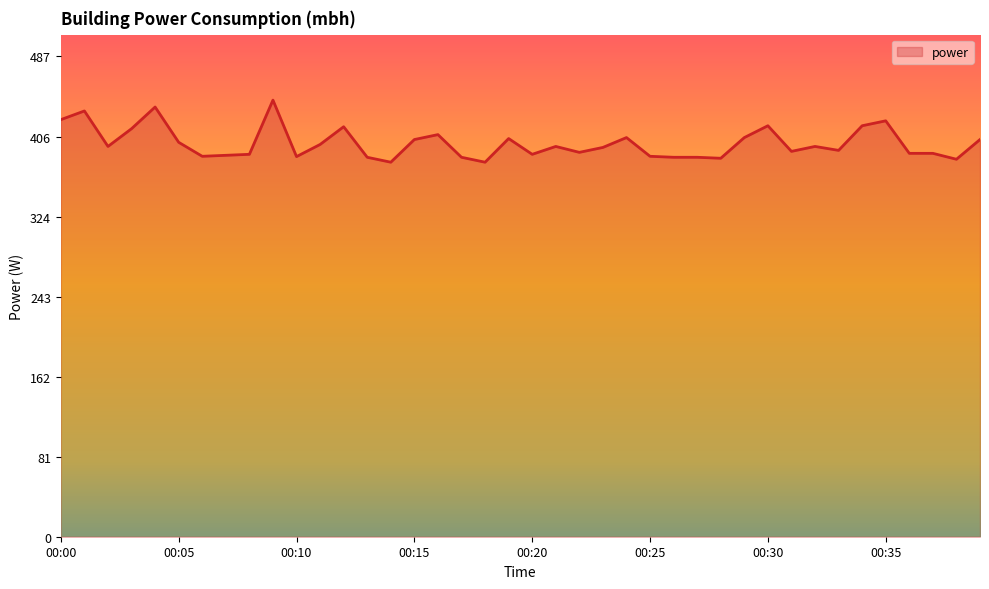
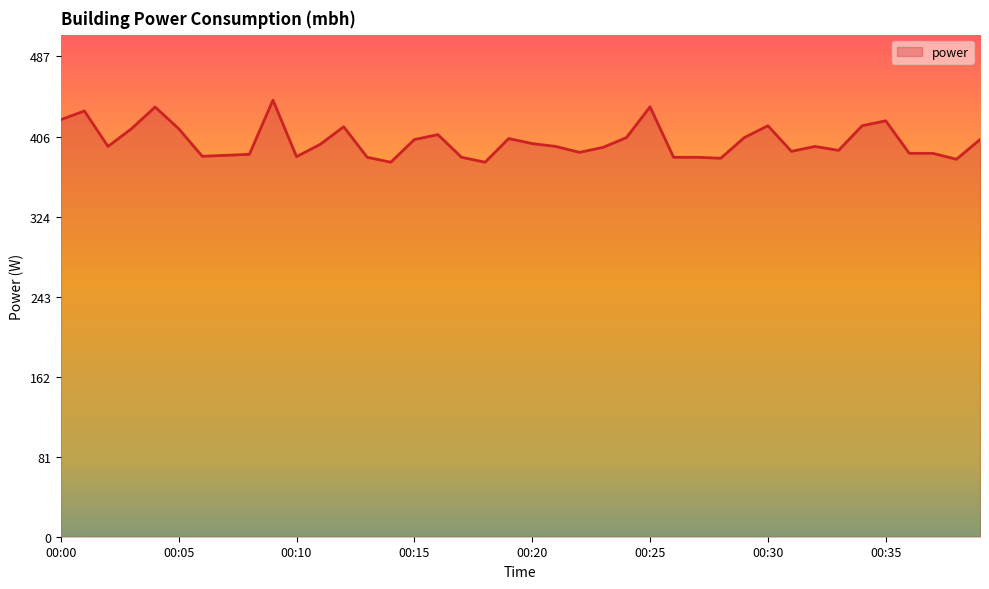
  {
    "00:00": 420,
-   "00:05": 400,
+   "00:05": 410,
    "00:10": 390,
    "00:15": 400,
-   "00:20": 390,
-   "00:25": 390,
+   "00:20": 400,
+   "00:25": 440,
    "00:30": 420,
    "00:35": 420
  }
